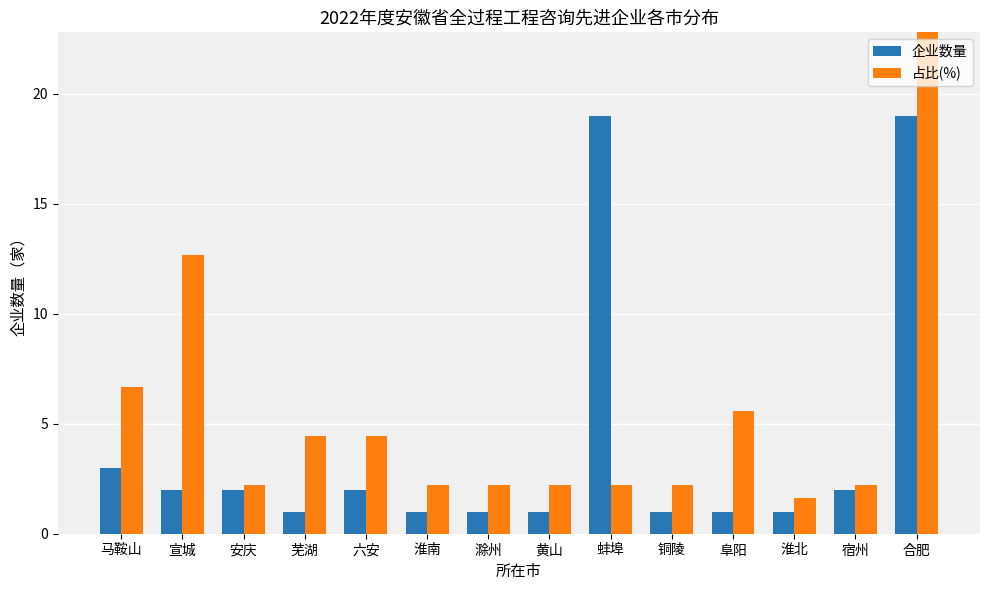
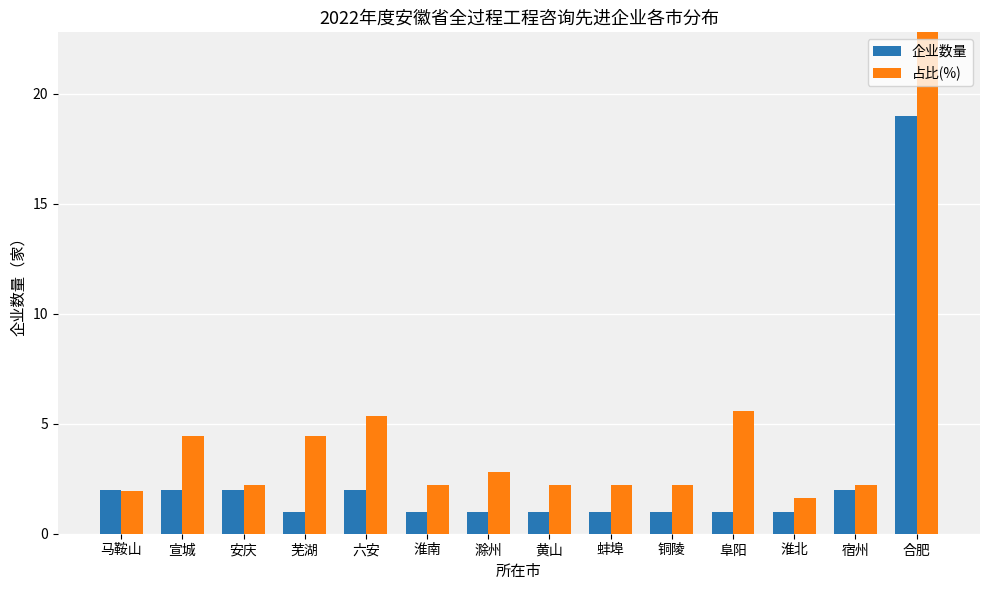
  {
    "企业数量": {
-     "马鞍山": 3,
+     "马鞍山": 2,
      "宣城": 2,
      "安庆": 2,
      "芜湖": 1,
      "六安": 2,
      "淮南": 1,
      "滁州": 1,
      "黄山": 1,
-     "蚌埠": 19,
+     "蚌埠": 1,
      "铜陵": 1,
      "阜阳": 1,
      "淮北": 1,
      "宿州": 2,
      "合肥": 19
    },
    "占比(%)": {
-     "马鞍山": 6.7,
-     "宣城": 12.7,
+     "马鞍山": 1.9,
+     "宣城": 4.4,
      "安庆": 2.2,
      "芜湖": 4.4,
-     "六安": 4.4,
+     "六安": 5.3,
      "淮南": 2.2,
-     "滁州": 2.2,
+     "滁州": 2.8,
      "黄山": 2.2,
      "蚌埠": 2.2,
      "铜陵": 2.2,
      "阜阳": 5.6,
      "淮北": 1.6,
      "宿州": 2.2
    }
  }
